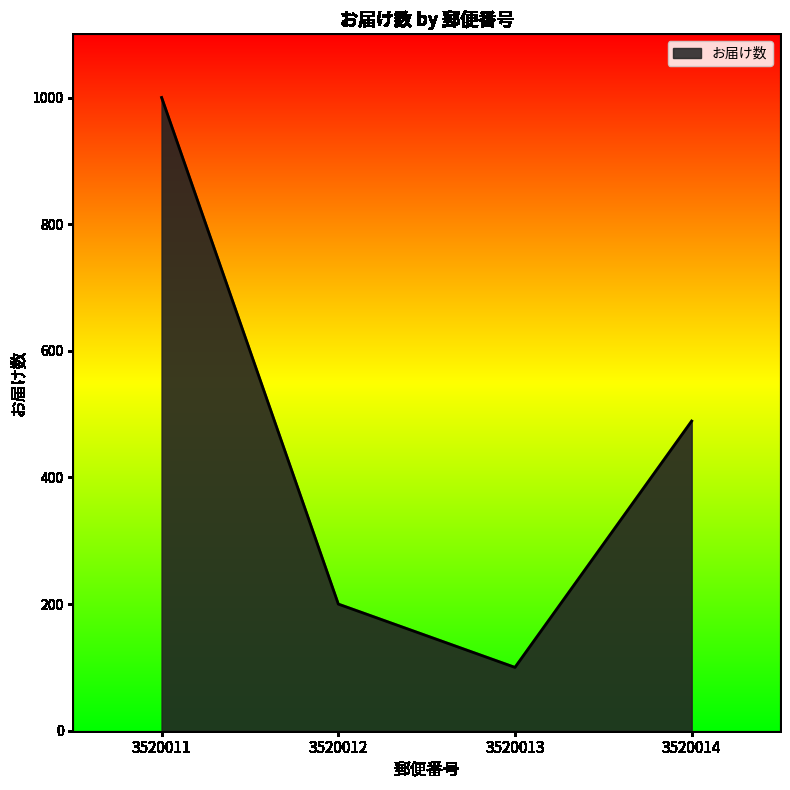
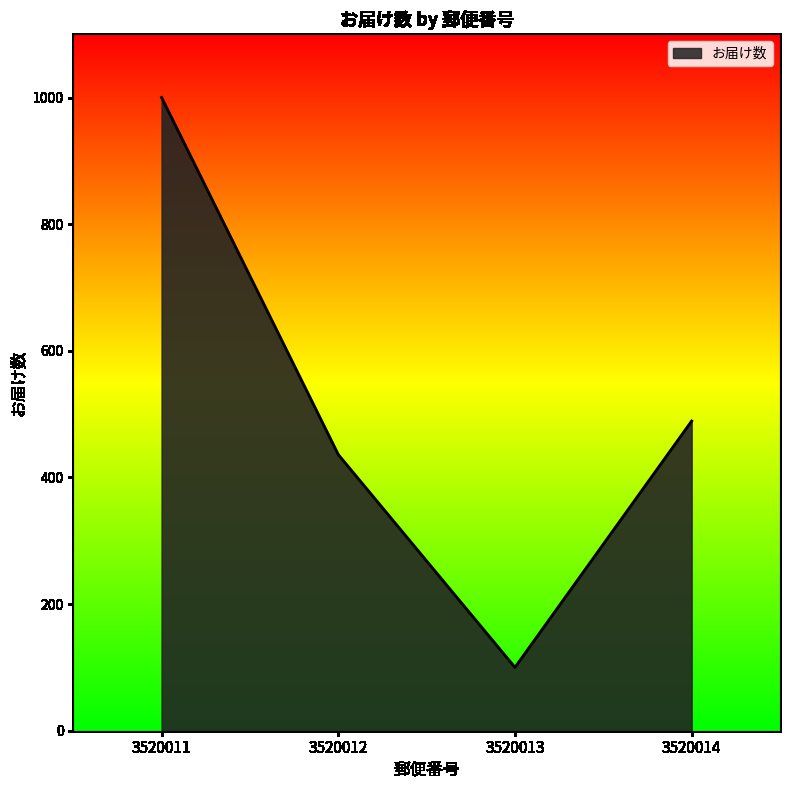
  {
    "3520011": 1000,
-   "3520012": 200,
+   "3520012": 440,
    "3520013": 100,
    "3520014": 490
  }
